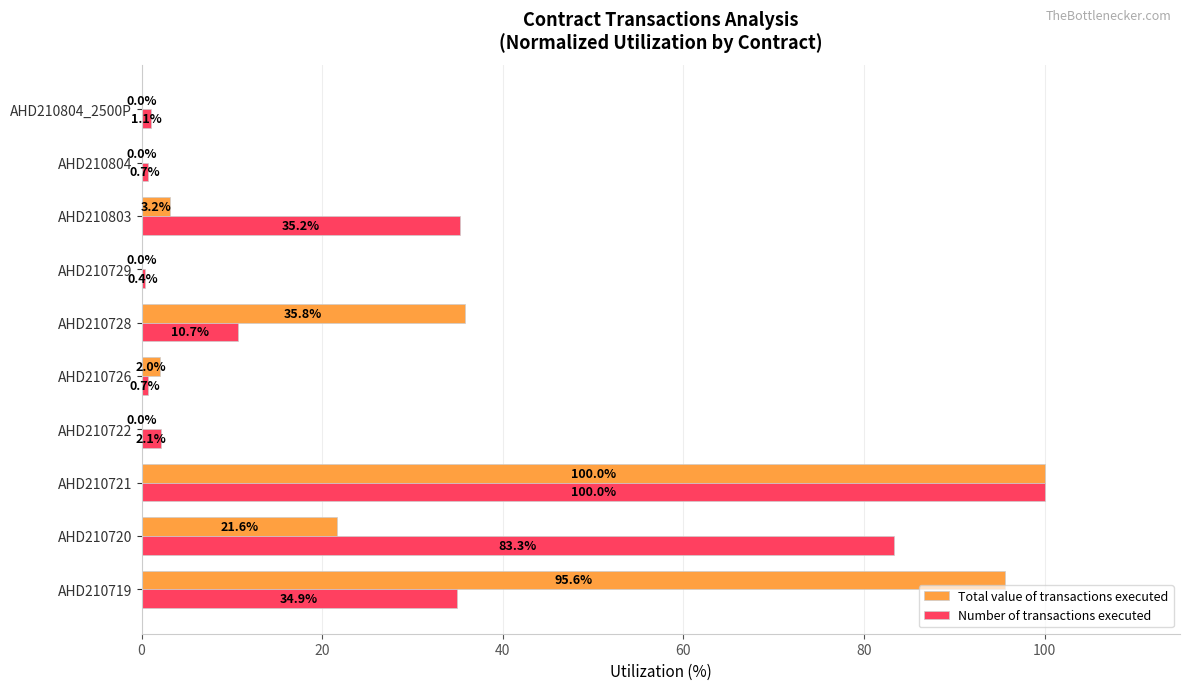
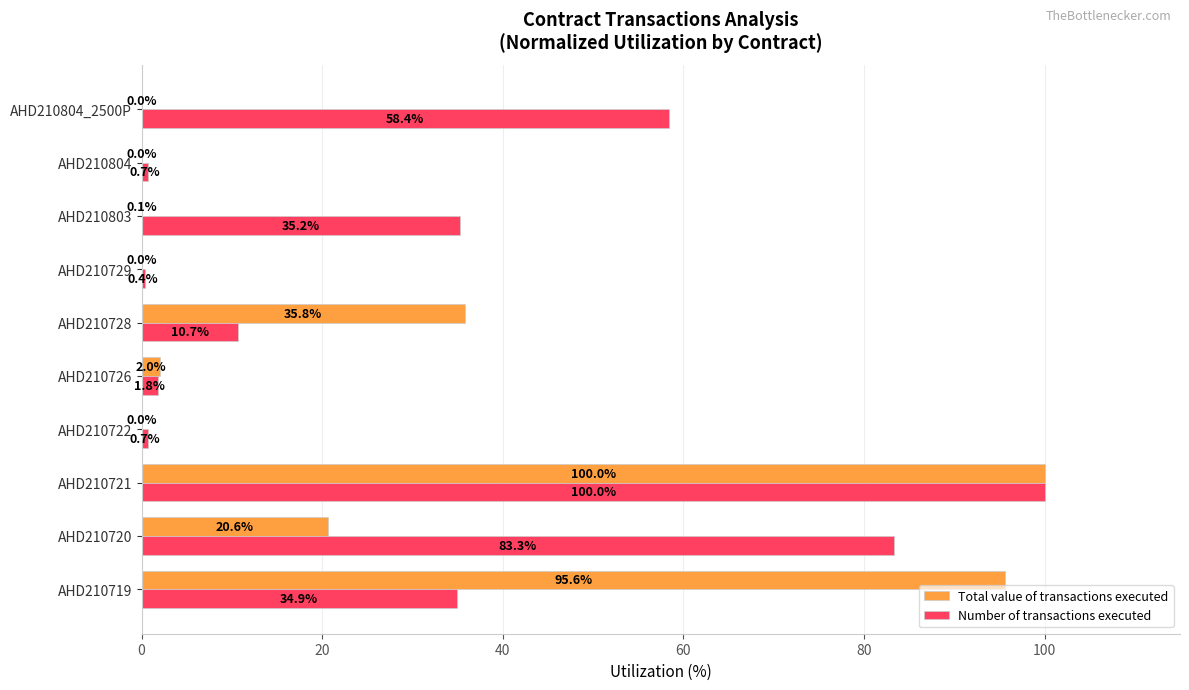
  {
    "Total value of transactions executed": {
      "AHD210804_2500P": "0.0%",
      "AHD210804": "0.0%",
-     "AHD210803": "3.2%",
+     "AHD210803": "0.1%",
      "AHD210729": "0.0%",
      "AHD210728": "35.8%",
      "AHD210726": "2.0%",
      "AHD210722": "0.0%",
      "AHD210721": "100.0%",
-     "AHD210720": "21.6%",
+     "AHD210720": "20.6%",
      "AHD210719": "95.6%"
    },
    "Number of transactions executed": {
-     "AHD210804_2500P": "1.1%",
+     "AHD210804_2500P": "58.4%",
      "AHD210804": "0.7%",
      "AHD210803": "35.2%",
      "AHD210729": "0.4%",
      "AHD210728": "10.7%",
-     "AHD210726": "0.7%",
-     "AHD210722": "2.1%",
+     "AHD210726": "1.8%",
+     "AHD210722": "0.7%",
      "AHD210721": "100.0%",
      "AHD210720": "83.3%",
      "AHD210719": "34.9%"
    }
  }
